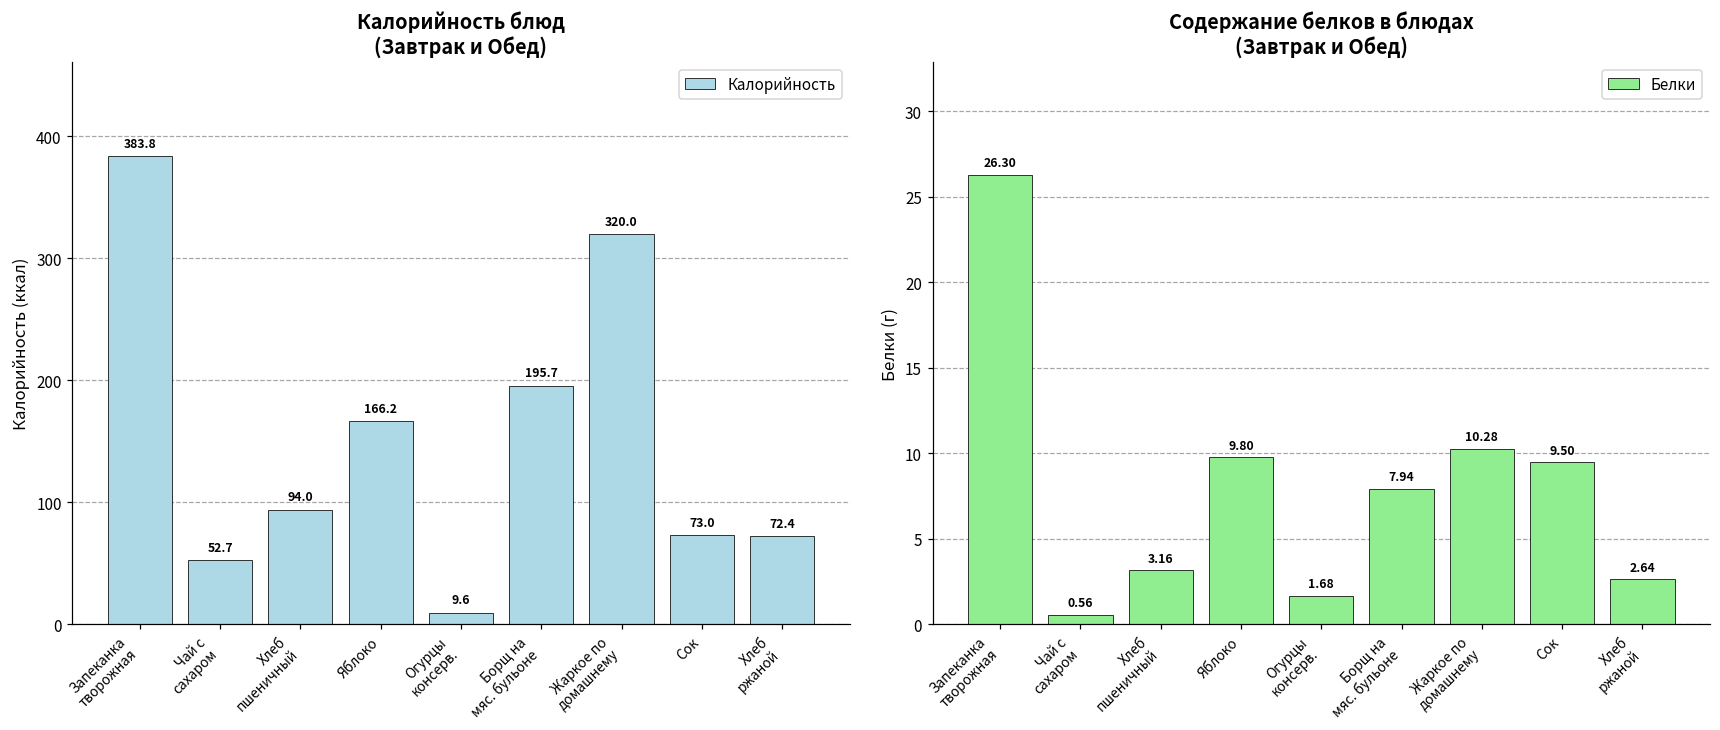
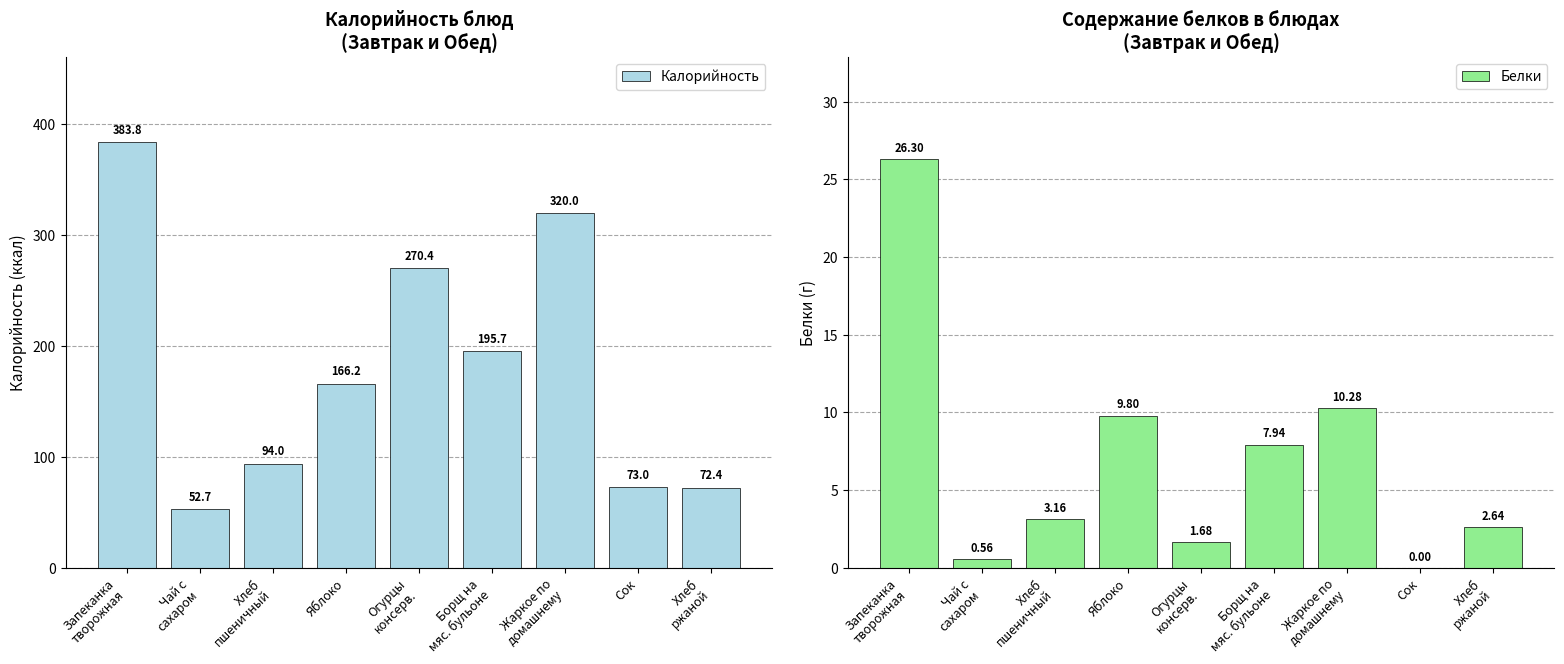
  {
    "Калорийность блюд (Завтрак и Обед)": {
      "Запеканка творожная": 383.8,
      "Чай с сахаром": 52.7,
      "Хлеб пшеничный": 94.0,
      "Яблоко": 166.2,
-     "Огурцы консерв.": 9.6,
+     "Огурцы консерв.": 270.4,
      "Борщ на мяс. бульоне": 195.7,
      "Жаркое по домашнему": 320.0,
      "Сок": 73.0,
      "Хлеб ржаной": 72.4
    },
    "Содержание белков в блюдах (Завтрак и Обед)": {
      "Запеканка творожная": 26.30,
      "Чай с сахаром": 0.56,
      "Хлеб пшеничный": 3.16,
      "Яблоко": 9.80,
      "Огурцы консерв.": 1.68,
      "Борщ на мяс. бульоне": 7.94,
      "Жаркое по домашнему": 10.28,
-     "Сок": 9.50,
+     "Сок": 0.00,
      "Хлеб ржаной": 2.64
    }
  }
